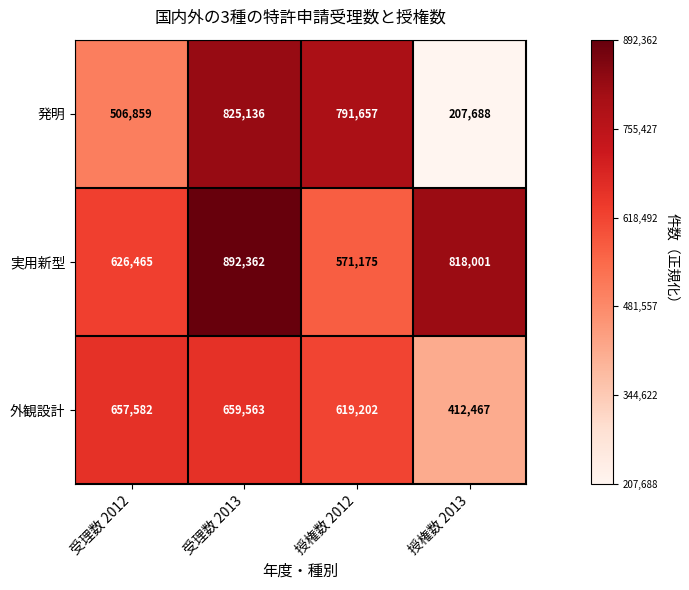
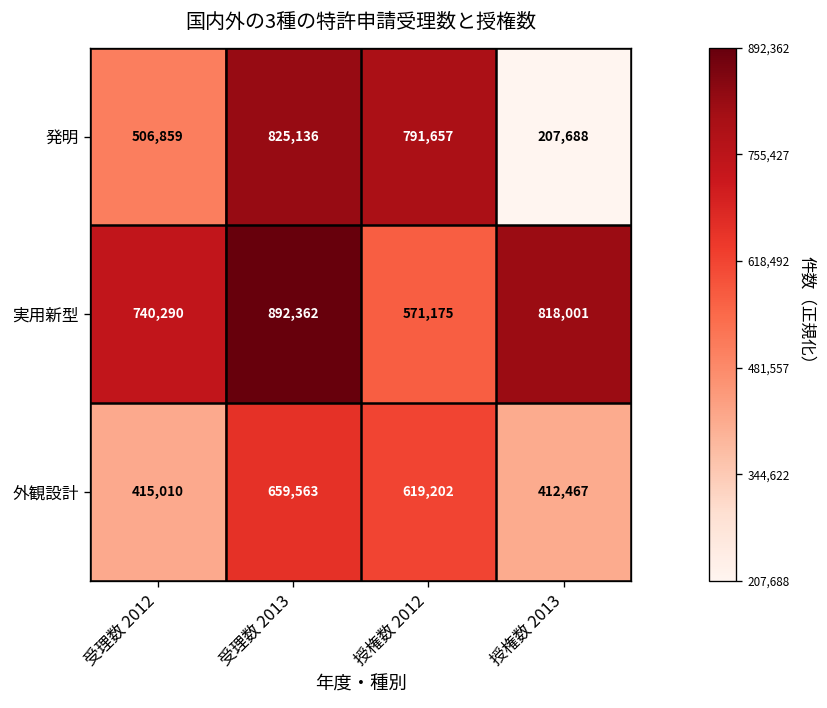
  {
    "発明": {
      "受理数 2012": "506,859",
      "受理数 2013": "825,136",
      "授権数 2012": "791,657",
      "授権数 2013": "207,688"
    },
    "実用新型": {
-     "受理数 2012": "626,465",
+     "受理数 2012": "740,290",
      "受理数 2013": "892,362",
      "授権数 2012": "571,175",
      "授権数 2013": "818,001"
    },
    "外観設計": {
-     "受理数 2012": "657,582",
+     "受理数 2012": "415,010",
      "受理数 2013": "659,563",
      "授権数 2012": "619,202",
      "授権数 2013": "412,467"
    }
  }
